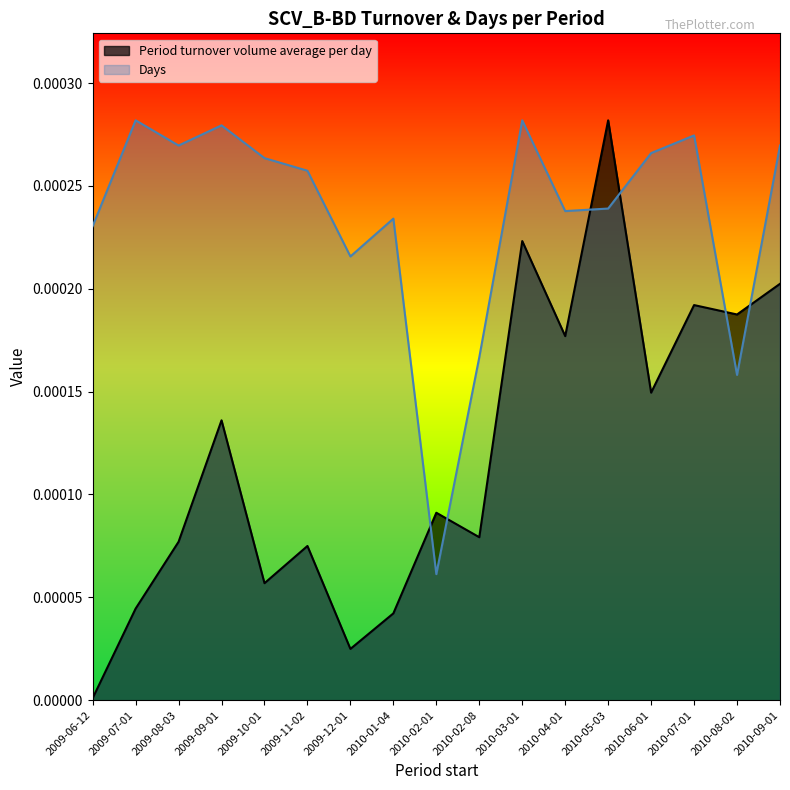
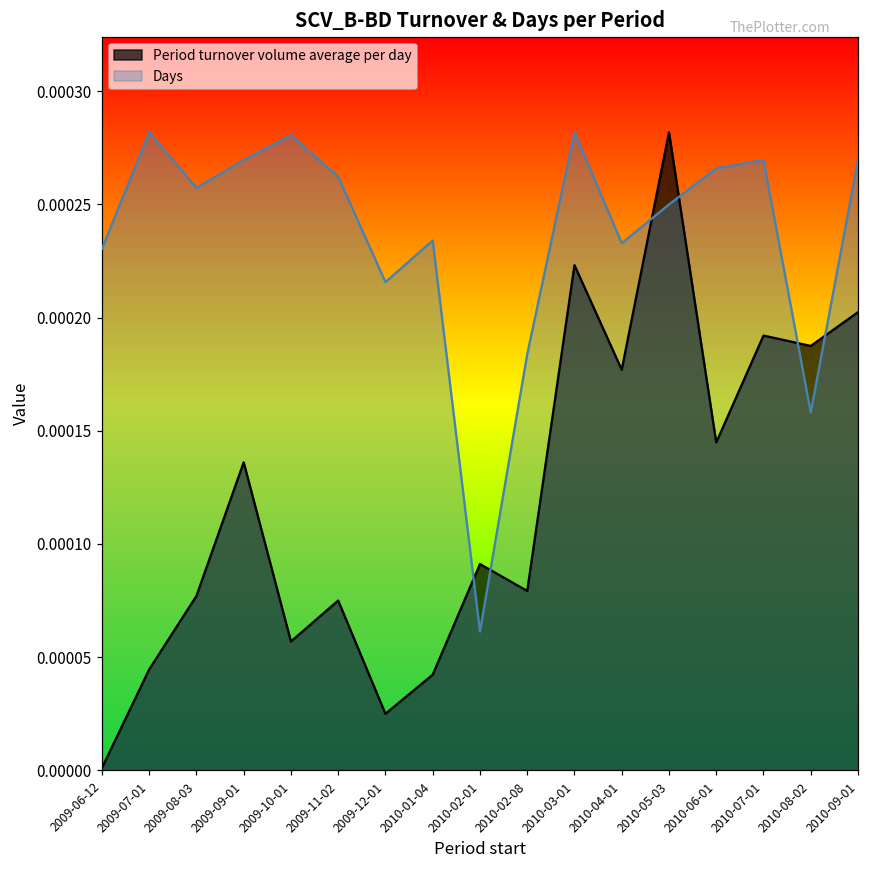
  {
    "Period turnover volume average per day": {
      "2009-06-12": 0.000001,
      "2009-07-01": 0.000045,
      "2009-08-03": 0.000077,
      "2009-09-01": 0.000136,
      "2009-10-01": 0.000057,
      "2009-11-02": 0.000075,
      "2009-12-01": 0.000025,
      "2010-01-04": 0.000042,
      "2010-02-01": 0.000091,
      "2010-02-08": 0.000079,
      "2010-03-01": 0.000223,
      "2010-04-01": 0.000177,
      "2010-05-03": 0.000282,
-     "2010-06-01": 0.000149,
+     "2010-06-01": 0.000145,
      "2010-07-01": 0.000192,
      "2010-08-02": 0.000187,
      "2010-09-01": 0.000202
    },
    "Days": {
      "2009-06-12": 0.000230,
      "2009-07-01": 0.000282,
-     "2009-08-03": 0.000270,
-     "2009-09-01": 0.000279,
-     "2009-10-01": 0.000263,
-     "2009-11-02": 0.000257,
+     "2009-08-03": 0.000257,
+     "2009-09-01": 0.000270,
+     "2009-10-01": 0.000281,
+     "2009-11-02": 0.000262,
      "2009-12-01": 0.000216,
      "2010-01-04": 0.000234,
      "2010-02-01": 0.000061,
-     "2010-02-08": 0.000167,
+     "2010-02-08": 0.000184,
      "2010-03-01": 0.000282,
-     "2010-04-01": 0.000238,
-     "2010-05-03": 0.000239,
+     "2010-04-01": 0.000233,
+     "2010-05-03": 0.000250,
      "2010-06-01": 0.000266,
-     "2010-07-01": 0.000275,
+     "2010-07-01": 0.000270,
      "2010-08-02": 0.000158,
      "2010-09-01": 0.000270
    }
  }
